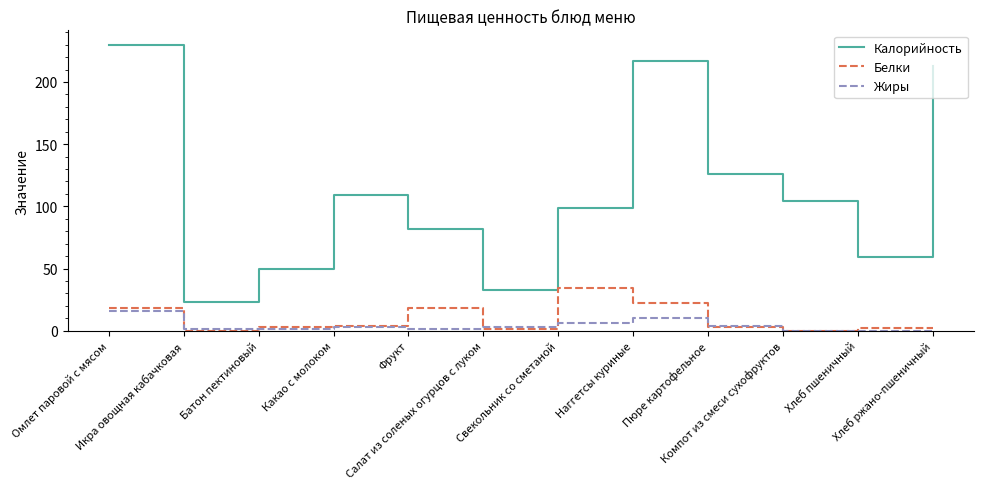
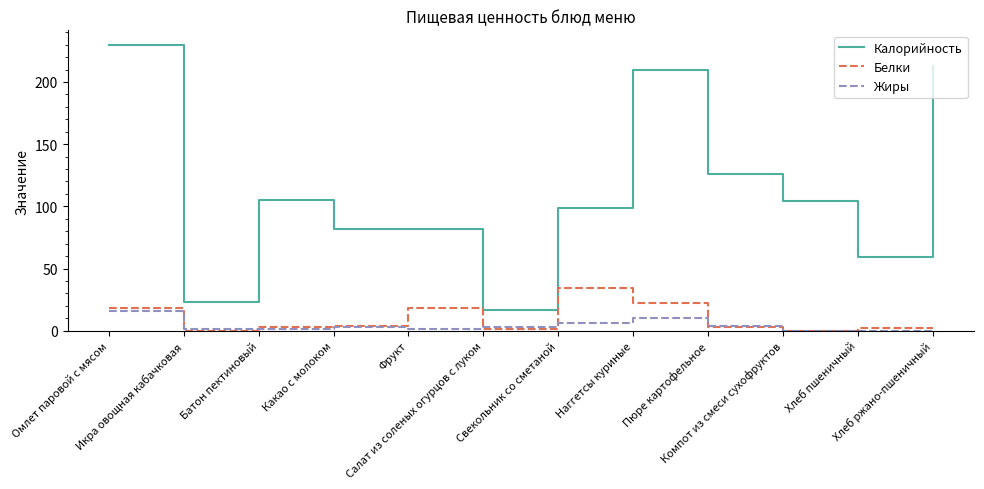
  {
    "Калорийность": {
      "Омлет паровой с мясом": 230,
      "Икра овощная кабачковая": 23,
-     "Батон пектиновый": 50,
-     "Какао с молоком": 109,
+     "Батон пектиновый": 105,
+     "Какао с молоком": 82,
      "Фрукт": 82,
-     "Салат из соленых огурцов с луком": 33,
+     "Салат из соленых огурцов с луком": 17,
      "Свекольник со сметаной": 99,
-     "Наггетсы куриные": 217,
+     "Наггетсы куриные": 210,
      "Пюре картофельное": 126,
      "Компот из смеси сухофруктов": 104,
      "Хлеб пшеничный": 59
    },
    "Белки": {
      "Фрукт": 18,
      "Свекольник со сметаной": 34,
      "Наггетсы куриные": 22
    },
    "Жиры": {
      "Фрукт": 1,
      "Свекольник со сметаной": 6,
      "Наггетсы куриные": 10
    }
  }
